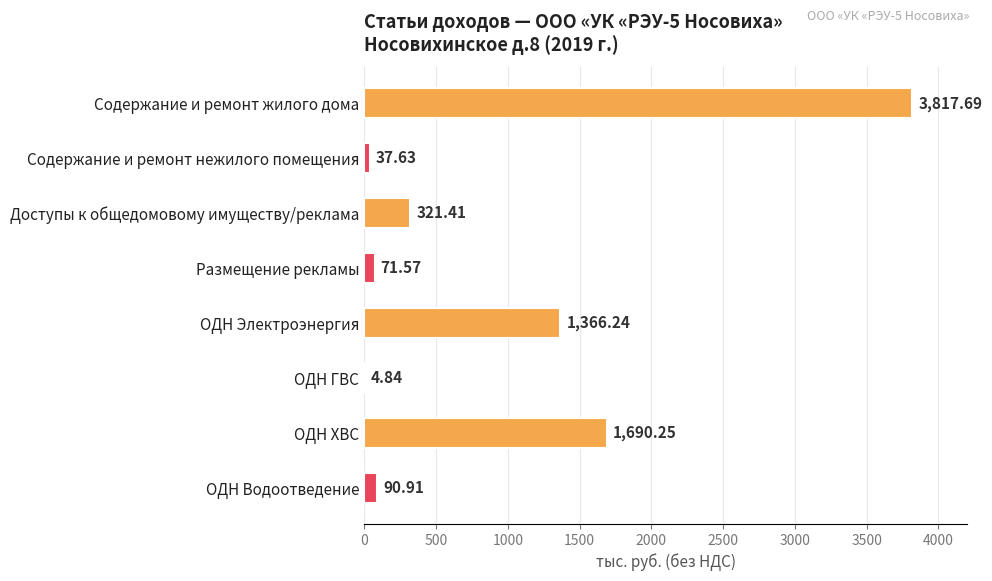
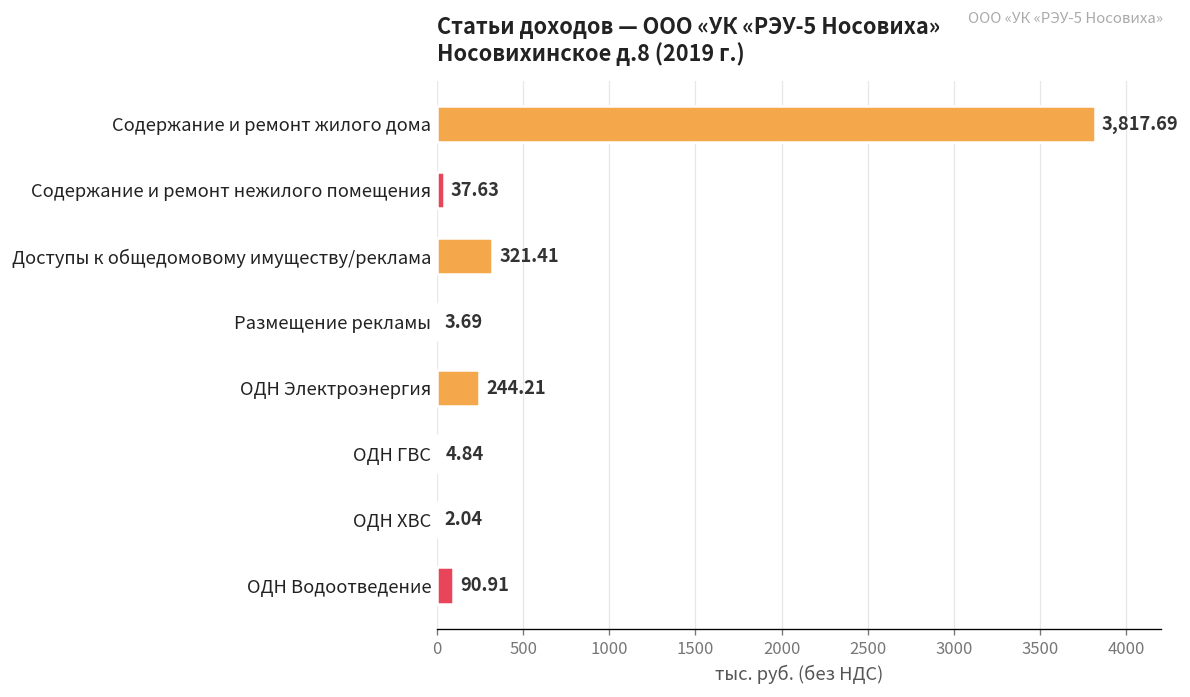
  {
    "Содержание и ремонт жилого дома": "3,817.69",
    "Содержание и ремонт нежилого помещения": "37.63",
    "Доступы к общедомовому имуществу/реклама": "321.41",
-   "Размещение рекламы": "71.57",
-   "ОДН Электроэнергия": "1,366.24",
+   "Размещение рекламы": "3.69",
+   "ОДН Электроэнергия": "244.21",
    "ОДН ГВС": "4.84",
-   "ОДН ХВС": "1,690.25",
+   "ОДН ХВС": "2.04",
    "ОДН Водоотведение": "90.91"
  }
